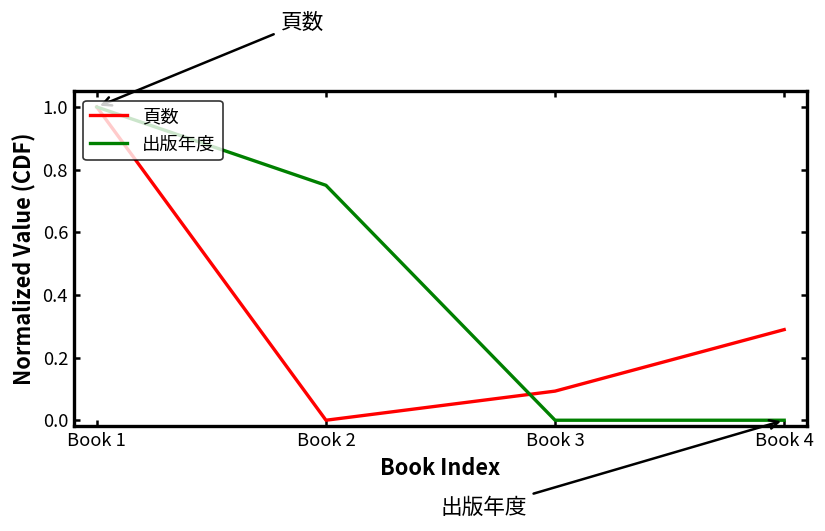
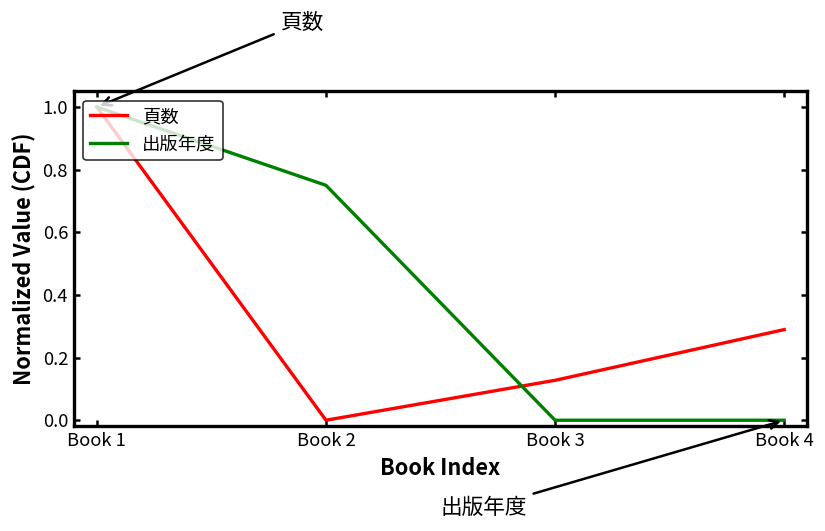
  {
    "頁数": {
      "Book 2": 0.00,
-     "Book 3": 0.09,
+     "Book 3": 0.13,
      "Book 4": 0.29
    },
    "出版年度": {
      "Book 2": 0.75,
      "Book 3": 0.00,
      "Book 4": 0.00
    }
  }
